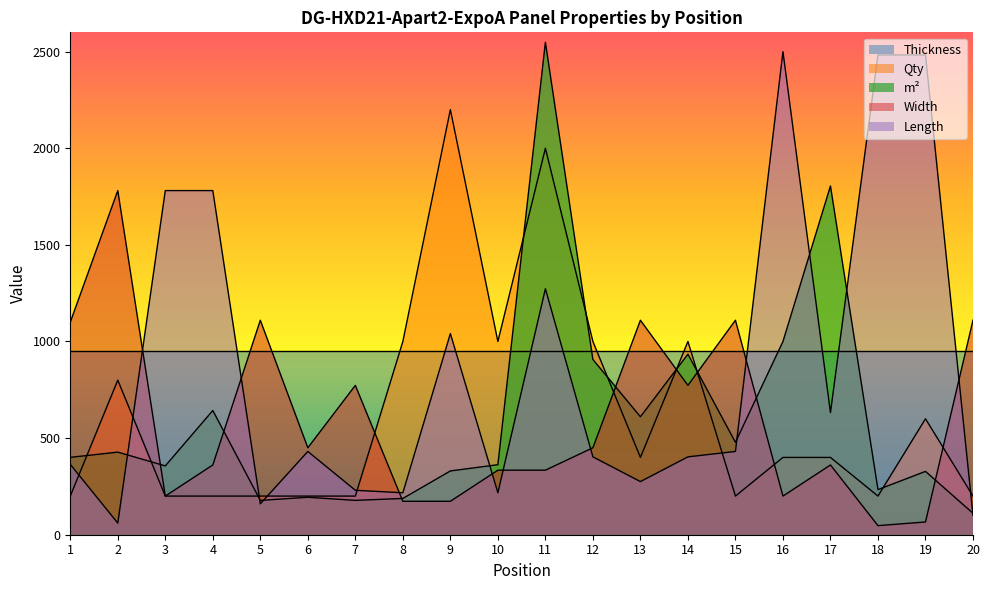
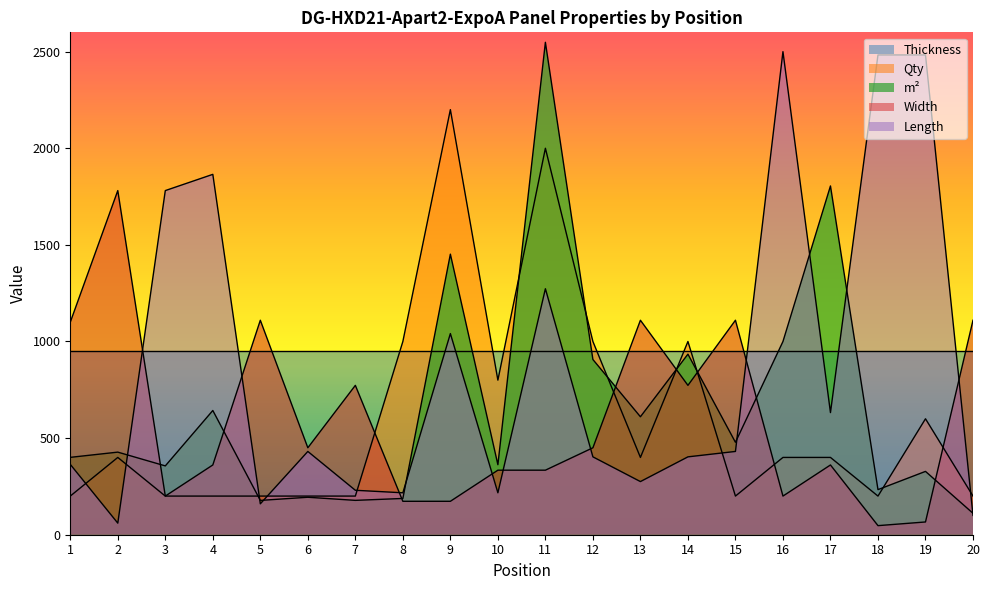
  {
    "Thickness": {
      "1": 950,
      "2": 950,
      "3": 950,
      "4": 950,
      "5": 950,
      "6": 950,
      "7": 950,
      "8": 950,
      "9": 950,
      "10": 950,
      "11": 950,
      "12": 950,
      "13": 950,
      "14": 950,
      "15": 950,
      "16": 950,
      "17": 950,
      "18": 950,
      "19": 950,
      "20": 950
    },
    "Qty": {
      "1": 200,
-     "2": 800,
+     "2": 400,
      "4": 200,
      "5": 200,
      "7": 200,
      "8": 1000,
      "9": 2200,
-     "10": 1000,
+     "10": 800,
      "11": 2000,
      "12": 1000,
      "13": 400,
      "14": 1000,
      "15": 200,
      "16": 400,
      "17": 400,
      "18": 200,
      "19": 600,
      "20": 200
    },
    "m²": {
      "1": 400,
      "2": 430,
      "3": 360,
      "4": 640,
      "5": 180,
      "7": 180,
      "8": 190,
-     "9": 330,
+     "9": 1450,
      "10": 360,
      "11": 2550,
      "12": 910,
      "13": 610,
      "14": 930,
      "15": 480,
      "16": 1000,
      "17": 1810,
      "18": 230,
      "19": 330
    },
    "Width": {
      "1": 1100,
      "2": 1780,
      "4": 360,
      "5": 1110,
      "6": 450,
      "7": 770,
      "8": 170,
      "9": 170,
      "10": 330,
      "11": 330,
      "12": 450,
      "13": 1110,
      "14": 770,
      "15": 1110,
      "16": 200,
      "17": 360,
      "18": 50,
      "19": 70,
      "20": 1110
    },
    "Length": {
      "1": 360,
      "2": 60,
      "3": 1780,
-     "4": 1780,
+     "4": 1870,
      "5": 160,
      "6": 430,
      "7": 230,
      "8": 220,
      "9": 1040,
      "10": 220,
      "11": 1270,
      "12": 400,
      "13": 280,
      "14": 400,
      "15": 430,
      "16": 2500,
      "17": 630
    }
  }
